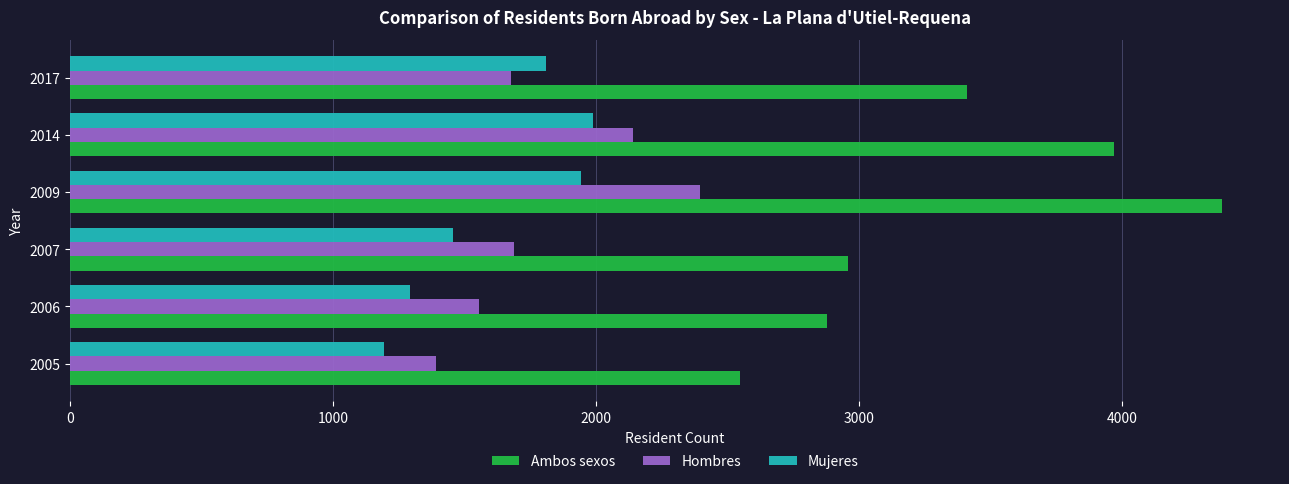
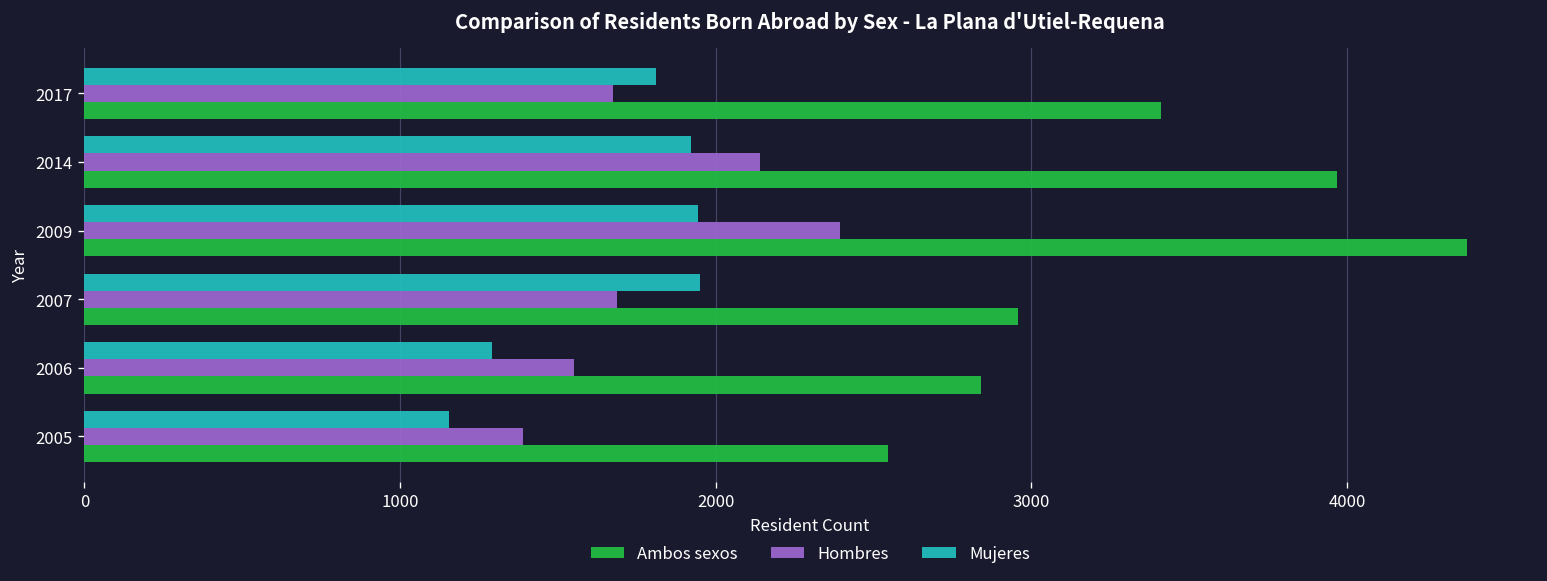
  {
    "Ambos sexos": {
      "2017": 3410,
      "2014": 3970,
      "2009": 4380,
      "2007": 2960,
-     "2006": 2880,
+     "2006": 2840,
      "2005": 2550
    },
    "Hombres": {
      "2017": 1680,
      "2014": 2140,
      "2009": 2400,
      "2007": 1690,
      "2006": 1550,
      "2005": 1390
    },
    "Mujeres": {
      "2017": 1810,
-     "2014": 1990,
+     "2014": 1920,
      "2009": 1940,
-     "2007": 1450,
+     "2007": 1950,
      "2006": 1290,
-     "2005": 1190
+     "2005": 1150
    }
  }
